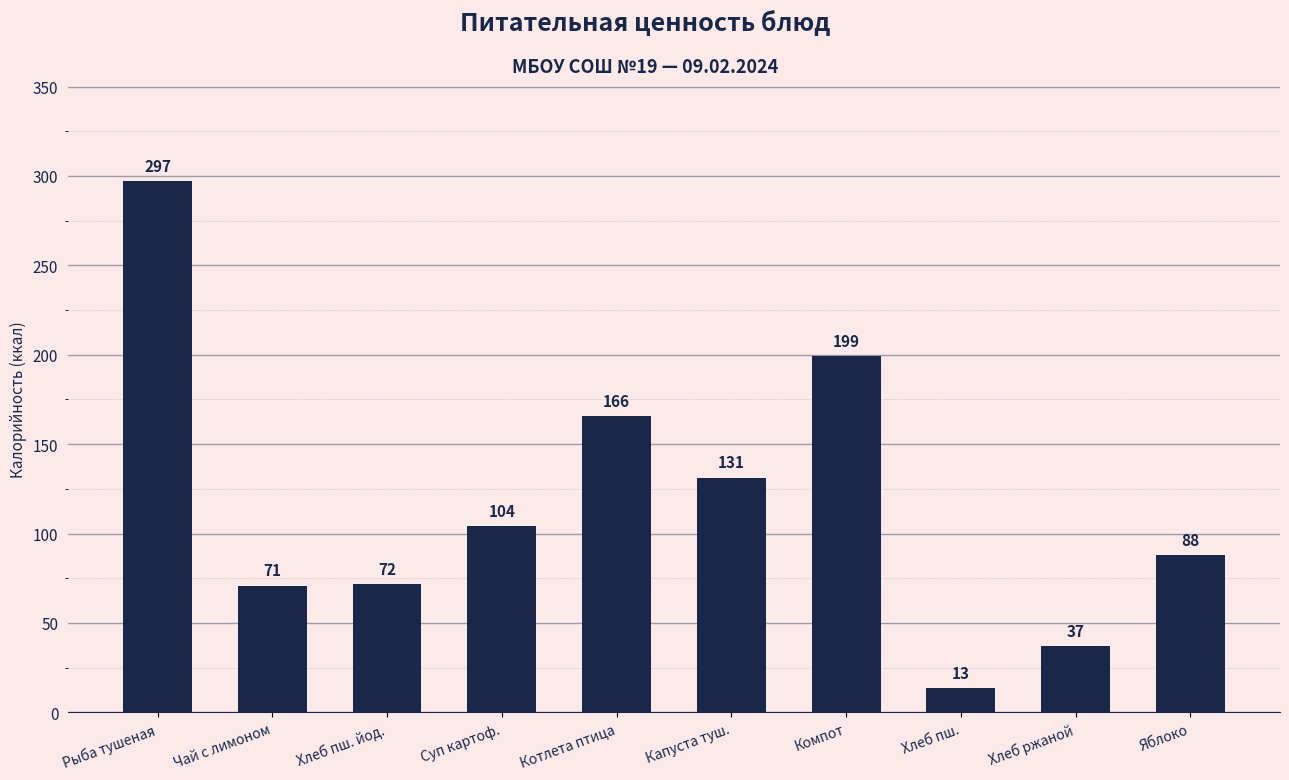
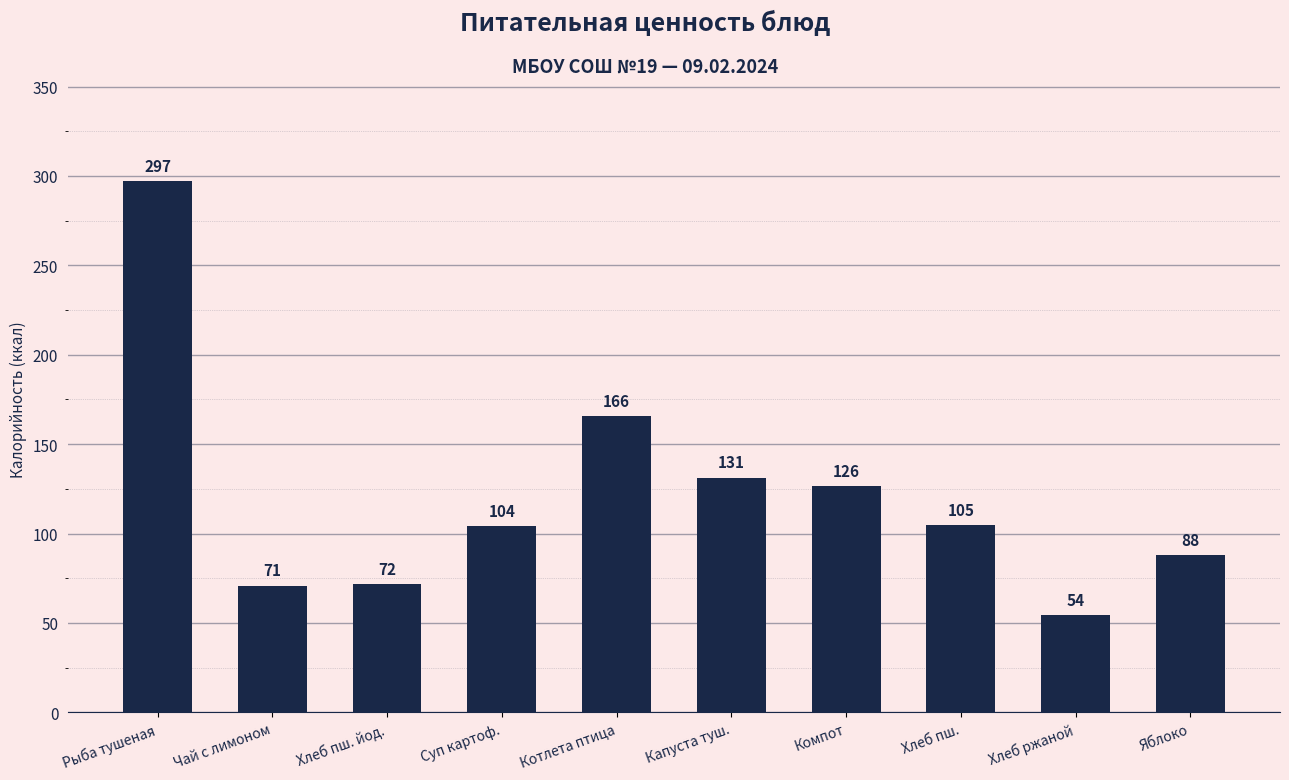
  {
    "Рыба тушеная": 297,
    "Чай с лимоном": 71,
    "Хлеб пш. йод.": 72,
    "Суп картоф.": 104,
    "Котлета птица": 166,
    "Капуста туш.": 131,
-   "Компот": 199,
-   "Хлеб пш.": 13,
-   "Хлеб ржаной": 37,
+   "Компот": 126,
+   "Хлеб пш.": 105,
+   "Хлеб ржаной": 54,
    "Яблоко": 88
  }
